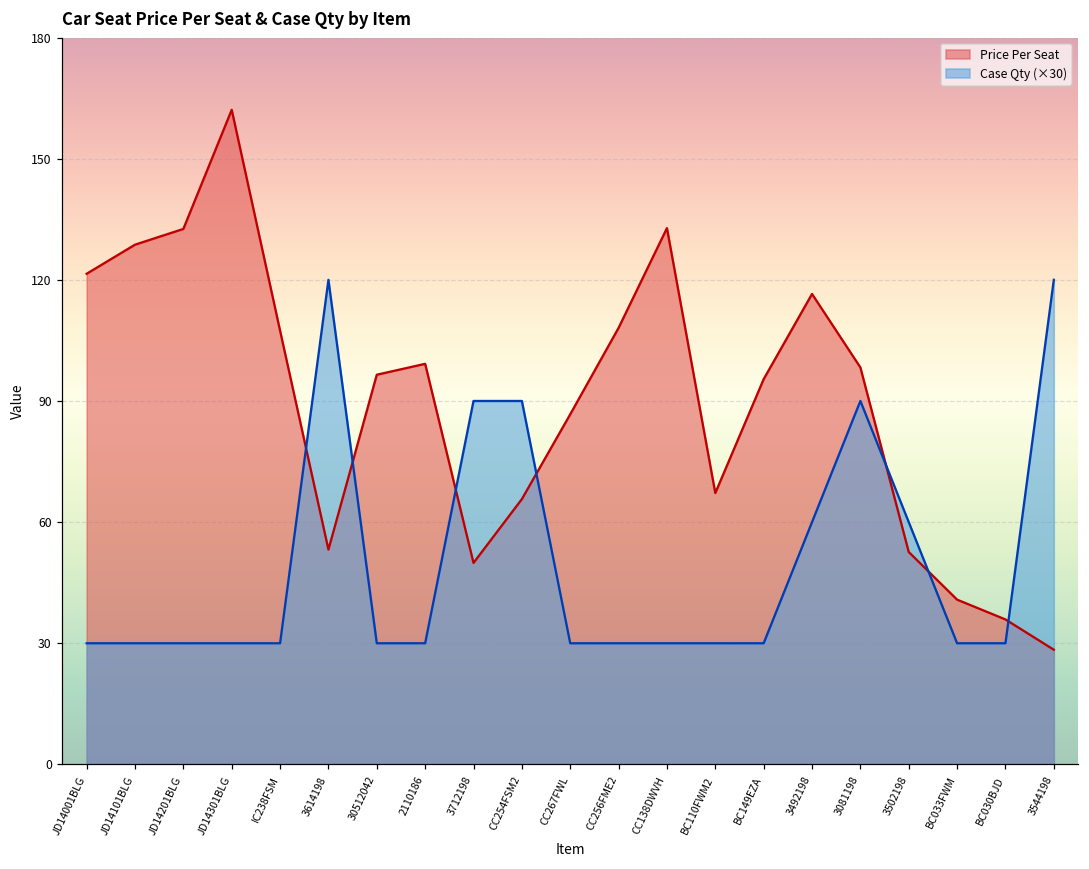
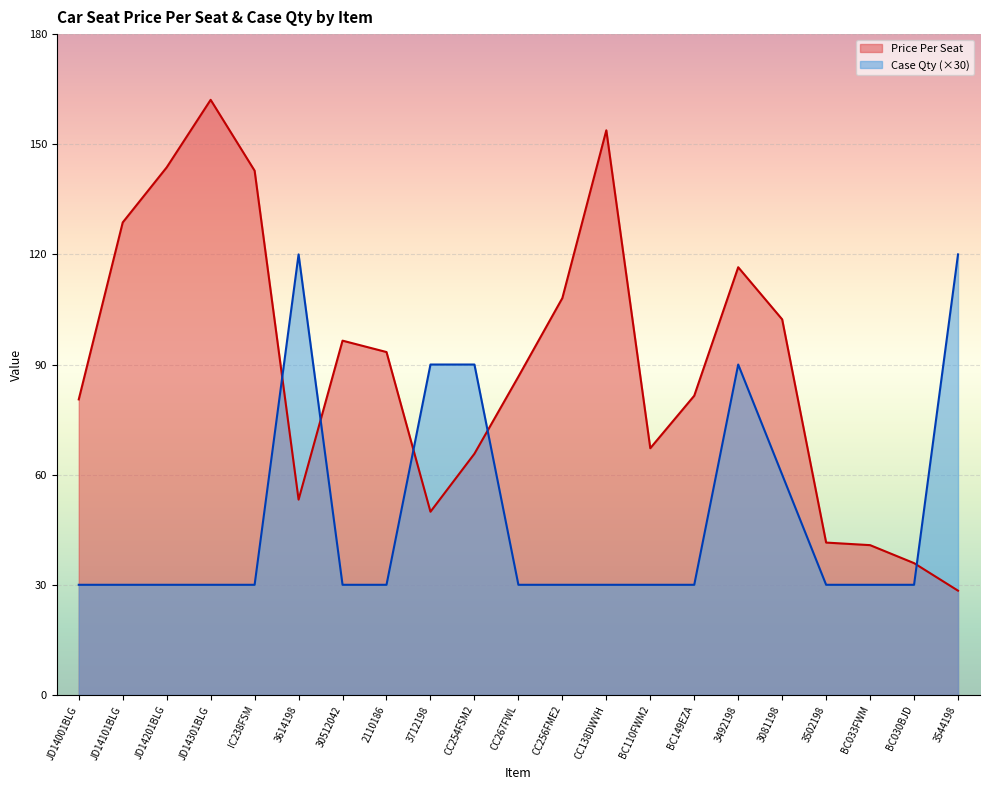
  {
    "Price Per Seat": {
-     "JD14001BLG": 122,
+     "JD14001BLG": 81,
      "JD14101BLG": 129,
-     "JD14201BLG": 133,
+     "JD14201BLG": 144,
      "JD14301BLG": 162,
-     "IC238FSM": 107,
+     "IC238FSM": 143,
      "3614198": 53,
      "30512042": 97,
-     "2110186": 99,
+     "2110186": 93,
      "3712198": 50,
      "CC254FSM2": 66,
      "CC267FWL": 87,
      "CC256FME2": 108,
-     "CC138DWVH": 133,
+     "CC138DWVH": 154,
      "BC110FWM2": 67,
-     "BC149EZA": 95,
+     "BC149EZA": 82,
      "3492198": 117,
-     "3081198": 98,
-     "3502198": 53,
+     "3081198": 102,
+     "3502198": 42,
      "BC033FWM": 41,
      "BC030BJD": 36,
      "3544198": 28
    },
    "Case Qty (×30)": {
      "JD14001BLG": 30,
      "JD14101BLG": 30,
      "JD14201BLG": 30,
      "JD14301BLG": 30,
      "IC238FSM": 30,
      "3614198": 120,
      "30512042": 30,
      "2110186": 30,
      "3712198": 90,
      "CC254FSM2": 90,
      "CC267FWL": 30,
      "CC256FME2": 30,
      "CC138DWVH": 30,
      "BC110FWM2": 30,
      "BC149EZA": 30,
-     "3492198": 60,
-     "3081198": 90,
-     "3502198": 60,
+     "3492198": 90,
+     "3081198": 60,
+     "3502198": 30,
      "BC033FWM": 30,
      "BC030BJD": 30,
      "3544198": 120
    }
  }
